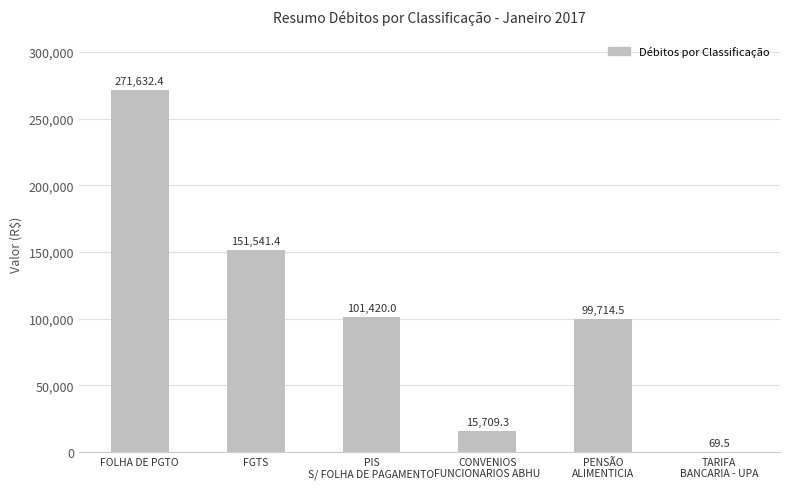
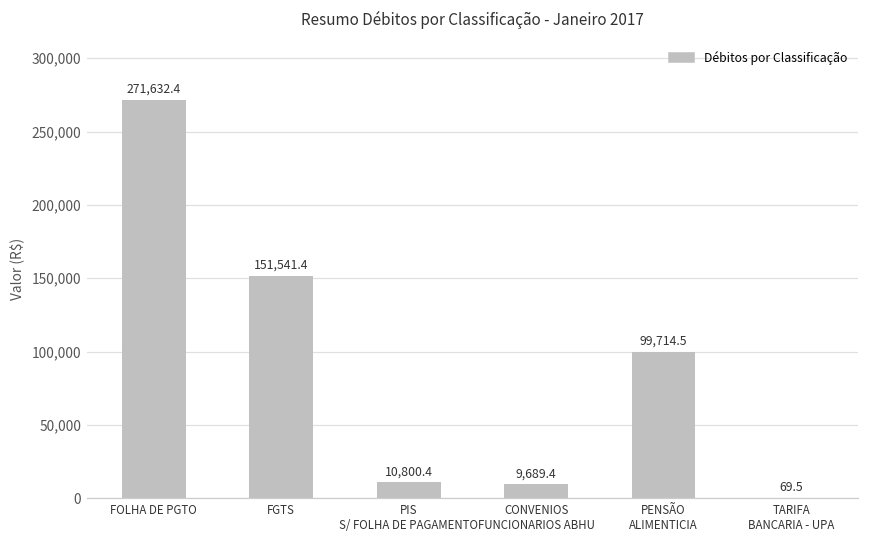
  {
    "FOLHA DE PGTO": "271,632.4",
    "FGTS": "151,541.4",
-   "PIS S/ FOLHA DE PAGAMENTO": "101,420.0",
-   "CONVENIOS FUNCIONARIOS ABHU": "15,709.3",
+   "PIS S/ FOLHA DE PAGAMENTO": "10,800.4",
+   "CONVENIOS FUNCIONARIOS ABHU": "9,689.4",
    "PENSÃO ALIMENTICIA": "99,714.5",
    "TARIFA BANCARIA - UPA": "69.5"
  }
